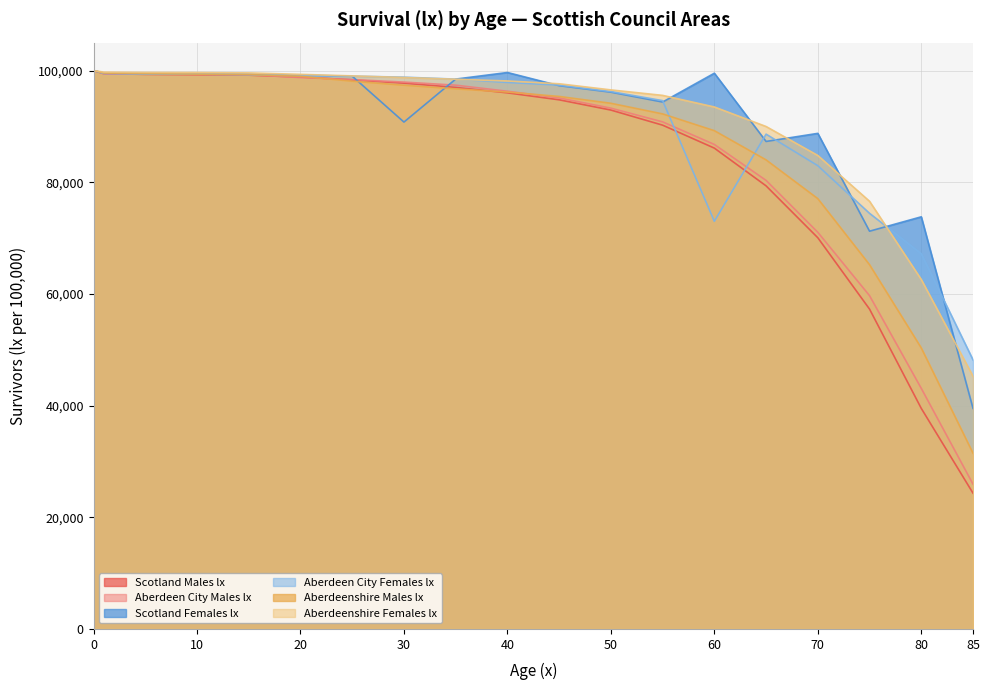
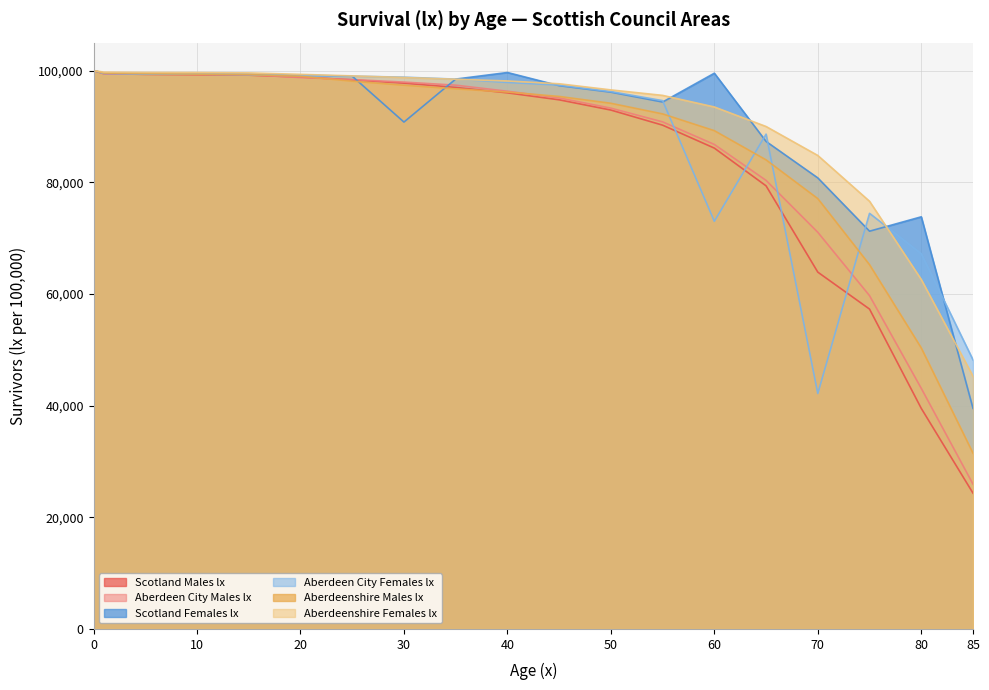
  {
    "Scotland Males lx": {
      "60": "86,000",
-     "70": "70,000",
+     "70": "64,000",
      "80": "40,000",
      "85": "24,000"
    },
    "Scotland Females lx": {
      "30": "91,000",
      "40": "100,000",
      "60": "100,000",
-     "70": "89,000",
+     "70": "81,000",
      "80": "74,000",
      "85": "39,000"
    },
    "Aberdeen City Females lx": {
      "60": "73,000",
-     "70": "83,000",
+     "70": "42,000",
      "80": "67,000",
      "85": "48,000"
    }
  }
